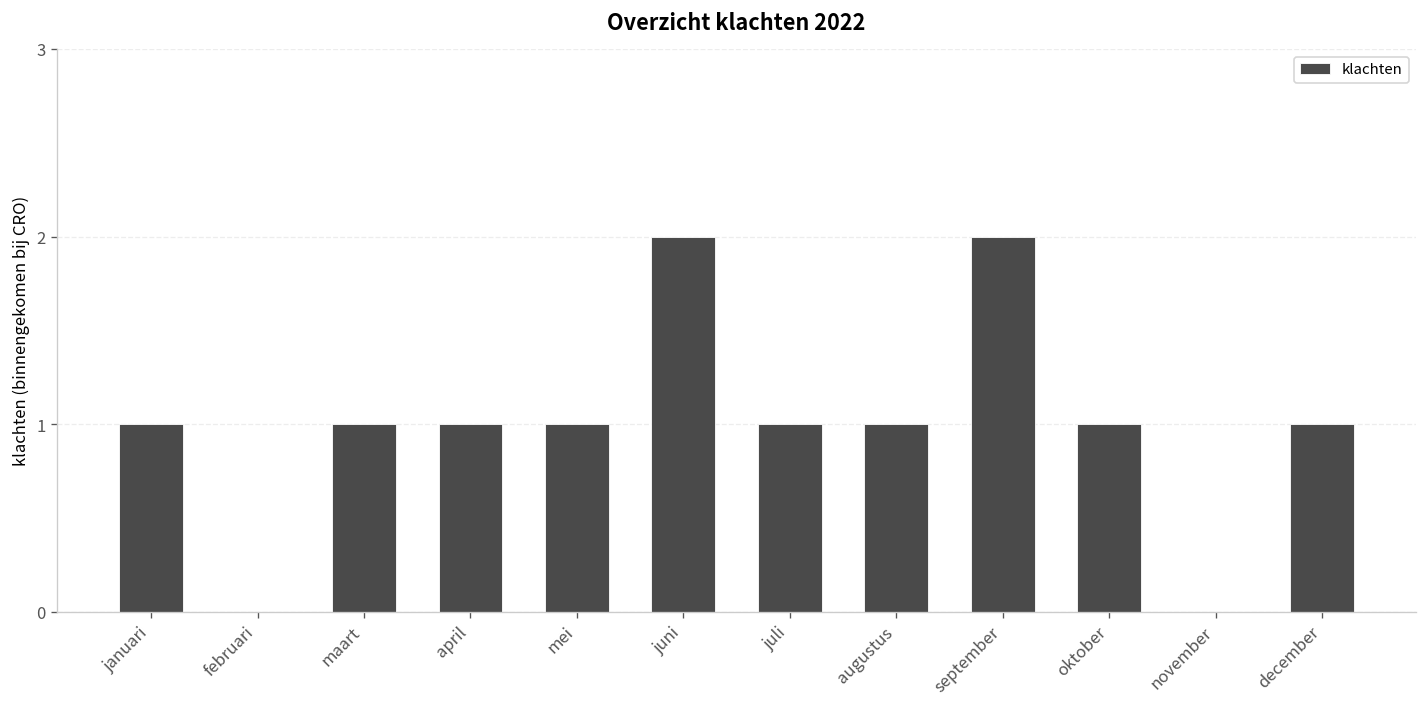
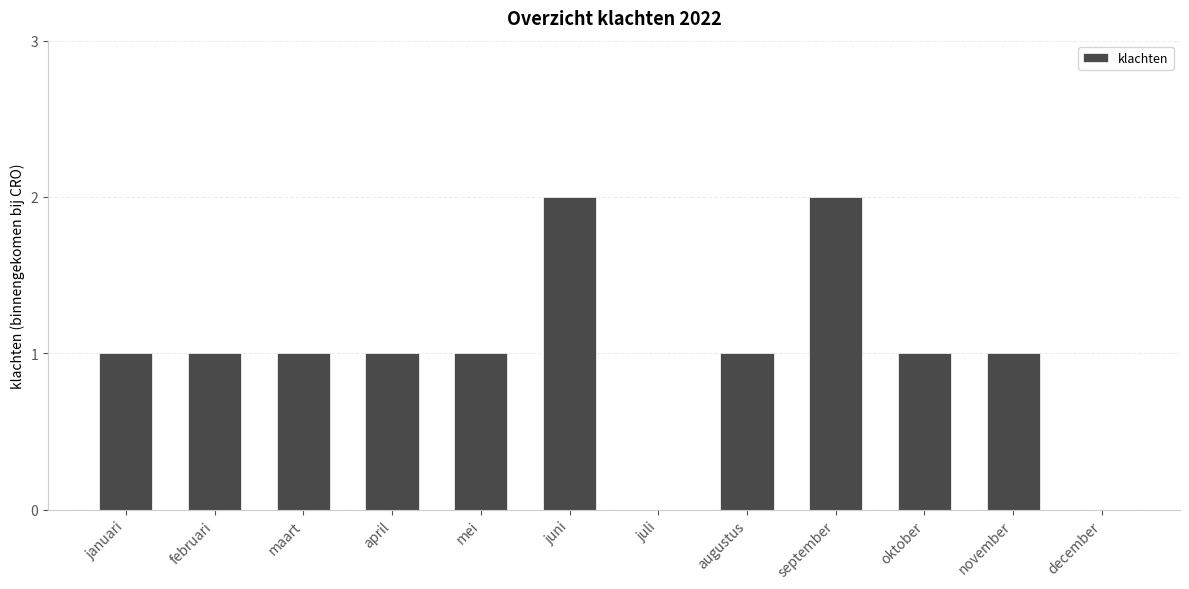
  {
    "januari": 1,
-   "februari": 0,
+   "februari": 1,
    "maart": 1,
    "april": 1,
    "mei": 1,
    "juni": 2,
-   "juli": 1,
+   "juli": 0,
    "augustus": 1,
    "september": 2,
    "oktober": 1,
-   "november": 0,
-   "december": 1
+   "november": 1,
+   "december": 0
  }
